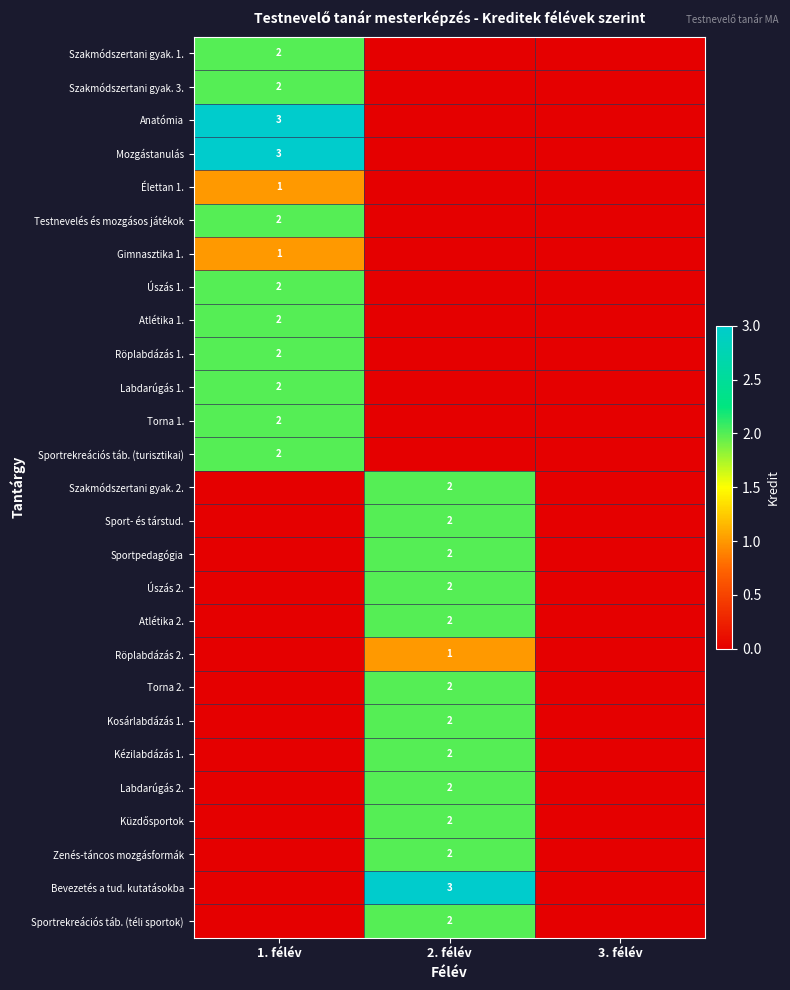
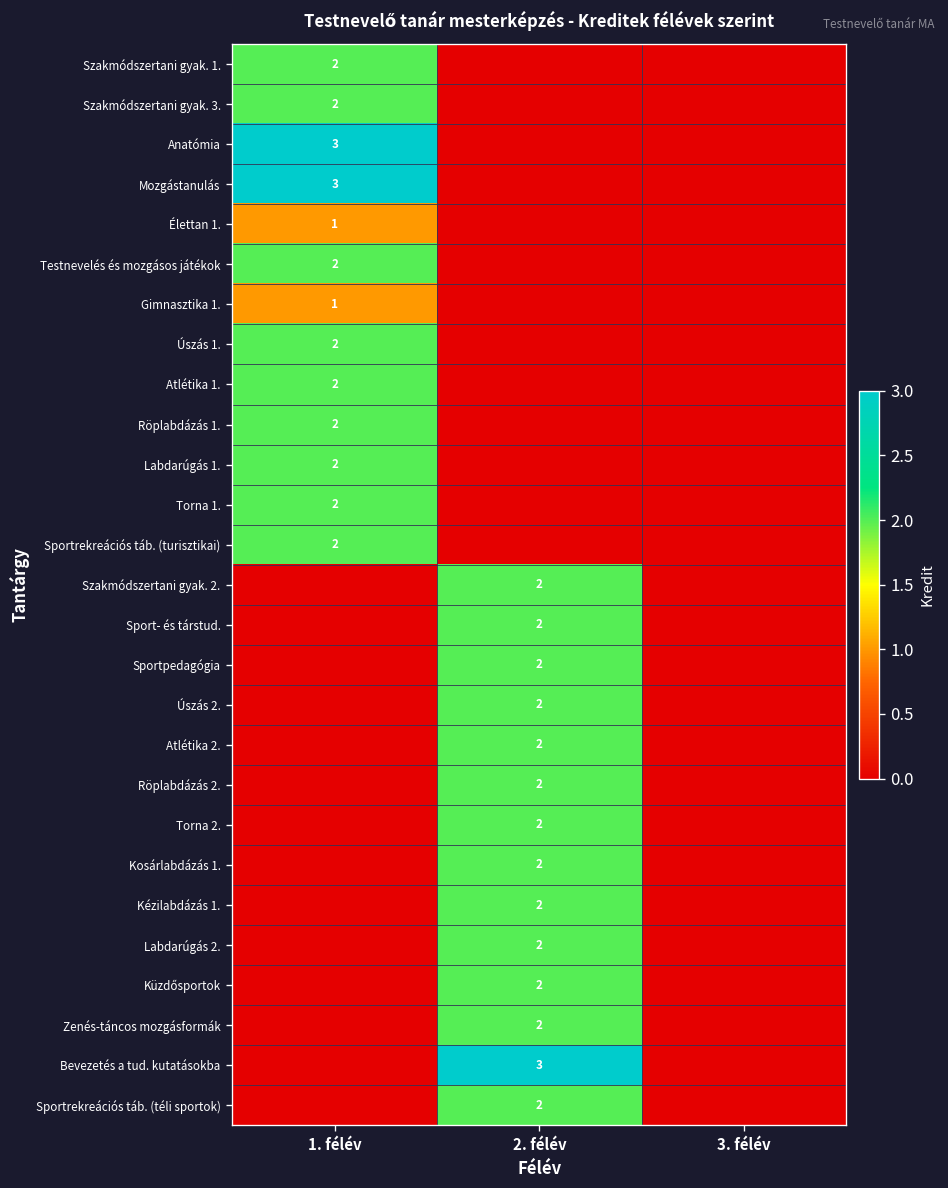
  {
    "Szakmódszertani gyak. 1.": {
      "1. félév": 2
    },
    "Szakmódszertani gyak. 3.": {
      "1. félév": 2
    },
    "Anatómia": {
      "1. félév": 3
    },
    "Mozgástanulás": {
      "1. félév": 3
    },
    "Élettan 1.": {
      "1. félév": 1
    },
    "Testnevelés és mozgásos játékok": {
      "1. félév": 2
    },
    "Gimnasztika 1.": {
      "1. félév": 1
    },
    "Úszás 1.": {
      "1. félév": 2
    },
    "Atlétika 1.": {
      "1. félév": 2
    },
    "Röplabdázás 1.": {
      "1. félév": 2
    },
    "Labdarúgás 1.": {
      "1. félév": 2
    },
    "Torna 1.": {
      "1. félév": 2
    },
    "Sportrekreációs táb. (turisztikai)": {
      "1. félév": 2
    },
    "Szakmódszertani gyak. 2.": {
      "2. félév": 2
    },
    "Sport- és társtud.": {
      "2. félév": 2
    },
    "Sportpedagógia": {
      "2. félév": 2
    },
    "Úszás 2.": {
      "2. félév": 2
    },
    "Atlétika 2.": {
      "2. félév": 2
    },
    "Röplabdázás 2.": {
-     "2. félév": 1
+     "2. félév": 2
    },
    "Torna 2.": {
      "2. félév": 2
    },
    "Kosárlabdázás 1.": {
      "2. félév": 2
    },
    "Kézilabdázás 1.": {
      "2. félév": 2
    },
    "Labdarúgás 2.": {
      "2. félév": 2
    },
    "Küzdősportok": {
      "2. félév": 2
    },
    "Zenés-táncos mozgásformák": {
      "2. félév": 2
    },
    "Bevezetés a tud. kutatásokba": {
      "2. félév": 3
    },
    "Sportrekreációs táb. (téli sportok)": {
      "2. félév": 2
    }
  }
